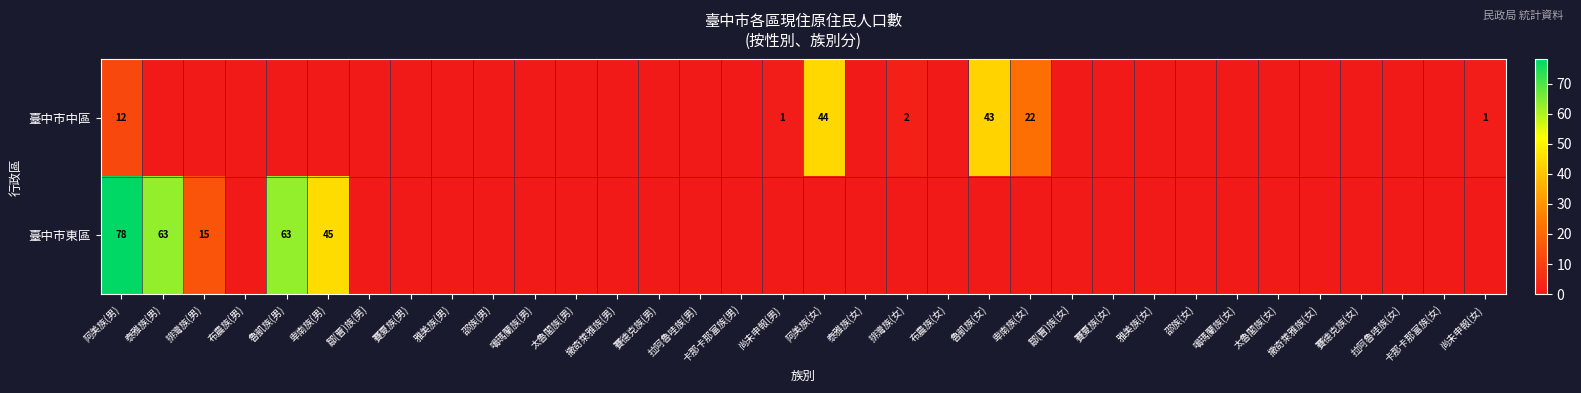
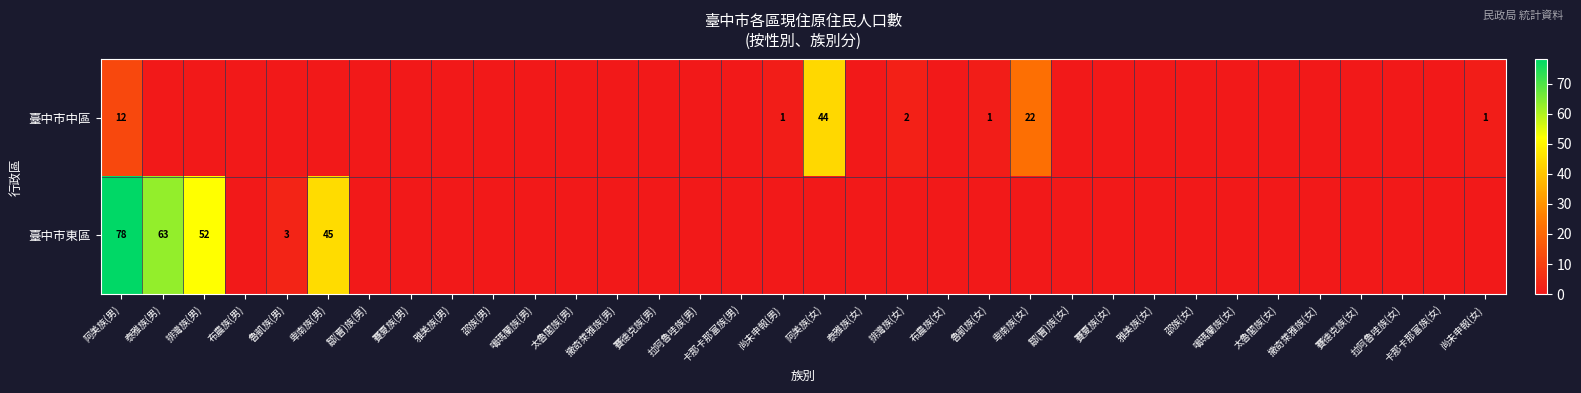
  {
    "臺中市中區": {
      "阿美族(男)": 12,
      "尚未申報(男)": 1,
      "阿美族(女)": 44,
      "排灣族(女)": 2,
-     "魯凱族(女)": 43,
+     "魯凱族(女)": 1,
      "卑南族(女)": 22,
      "尚未申報(女)": 1
    },
    "臺中市東區": {
      "阿美族(男)": 78,
      "泰雅族(男)": 63,
-     "排灣族(男)": 15,
-     "魯凱族(男)": 63,
+     "排灣族(男)": 52,
+     "魯凱族(男)": 3,
      "卑南族(男)": 45
    }
  }
